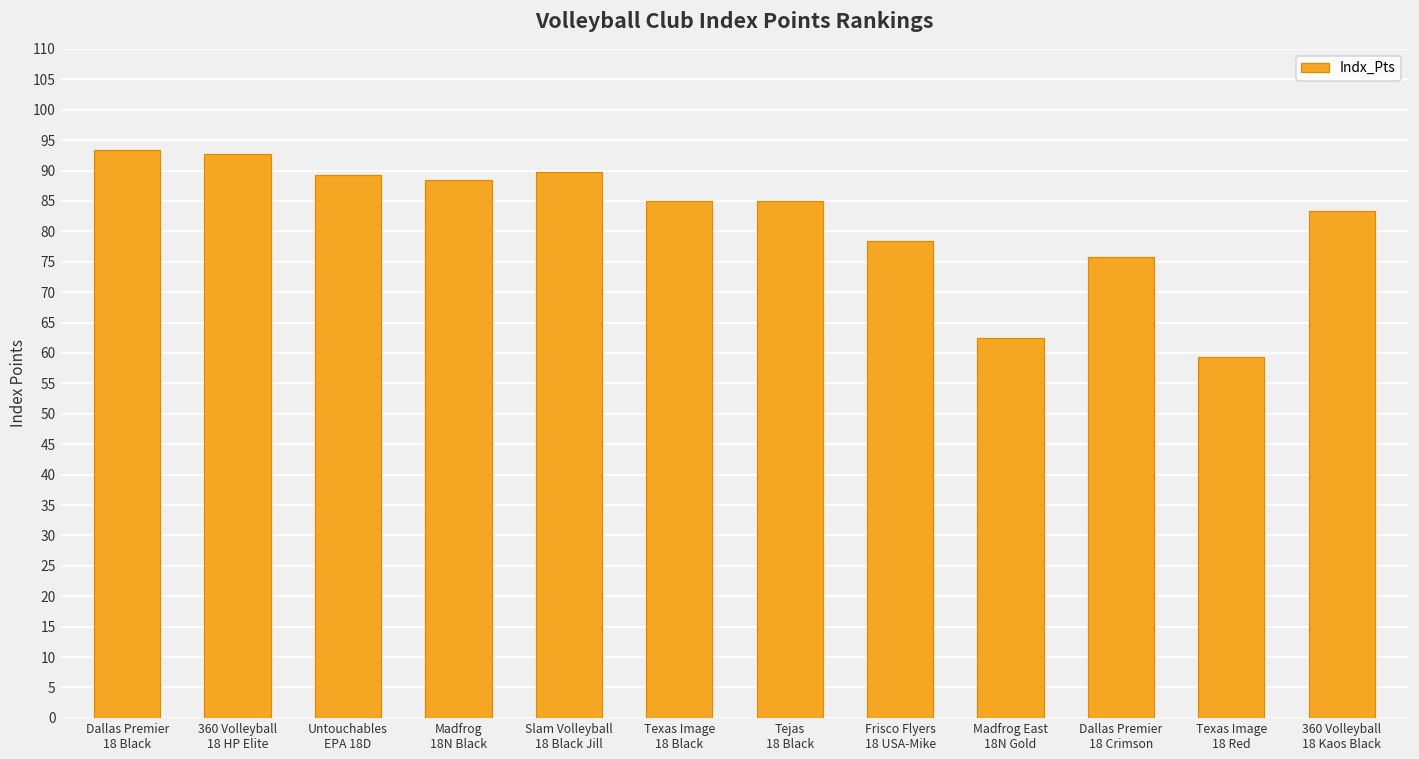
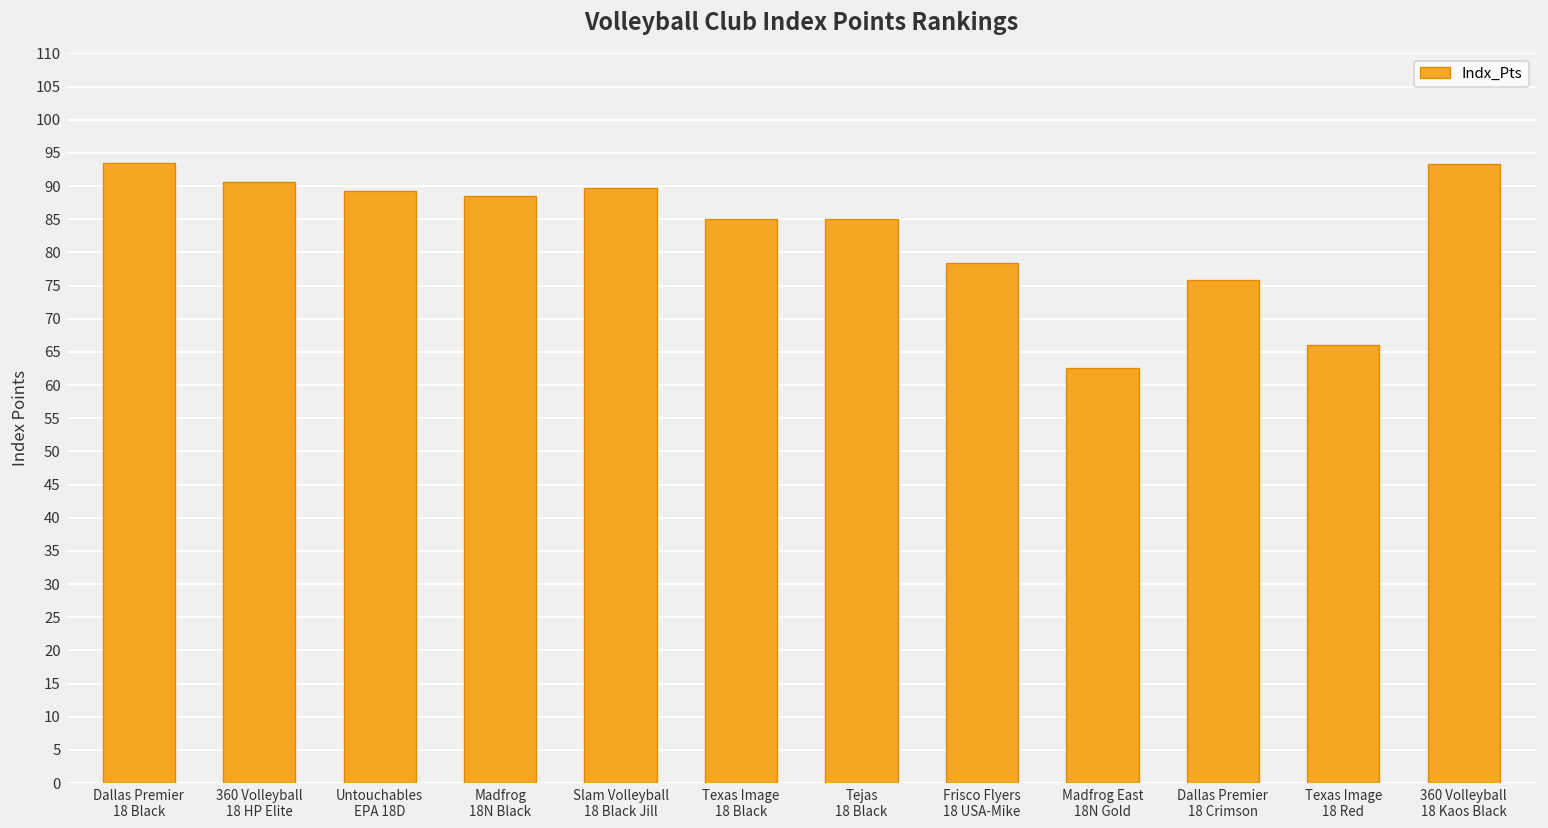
  {
    "Dallas Premier 18 Black": 93,
-   "360 Volleyball 18 HP Elite": 93,
+   "360 Volleyball 18 HP Elite": 91,
    "Untouchables EPA 18D": 89,
    "Madfrog 18N Black": 88,
    "Slam Volleyball 18 Black Jill": 90,
    "Texas Image 18 Black": 85,
    "Tejas 18 Black": 85,
    "Frisco Flyers 18 USA-Mike": 78,
    "Madfrog East 18N Gold": 63,
    "Dallas Premier 18 Crimson": 76,
-   "Texas Image 18 Red": 59,
-   "360 Volleyball 18 Kaos Black": 83
+   "Texas Image 18 Red": 66,
+   "360 Volleyball 18 Kaos Black": 93
  }
